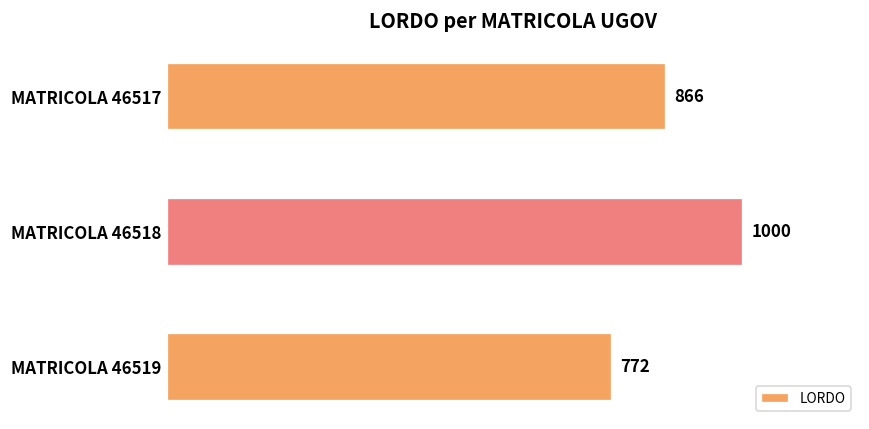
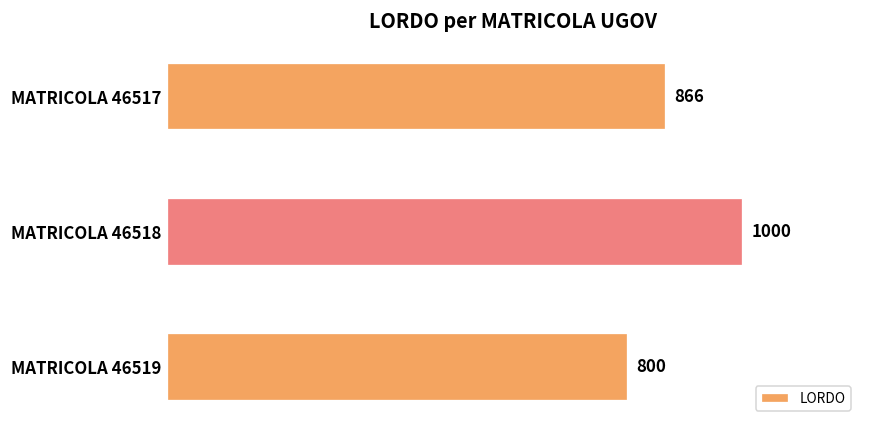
  {
    "MATRICOLA 46517": 866,
    "MATRICOLA 46518": 1000,
-   "MATRICOLA 46519": 772
+   "MATRICOLA 46519": 800
  }
